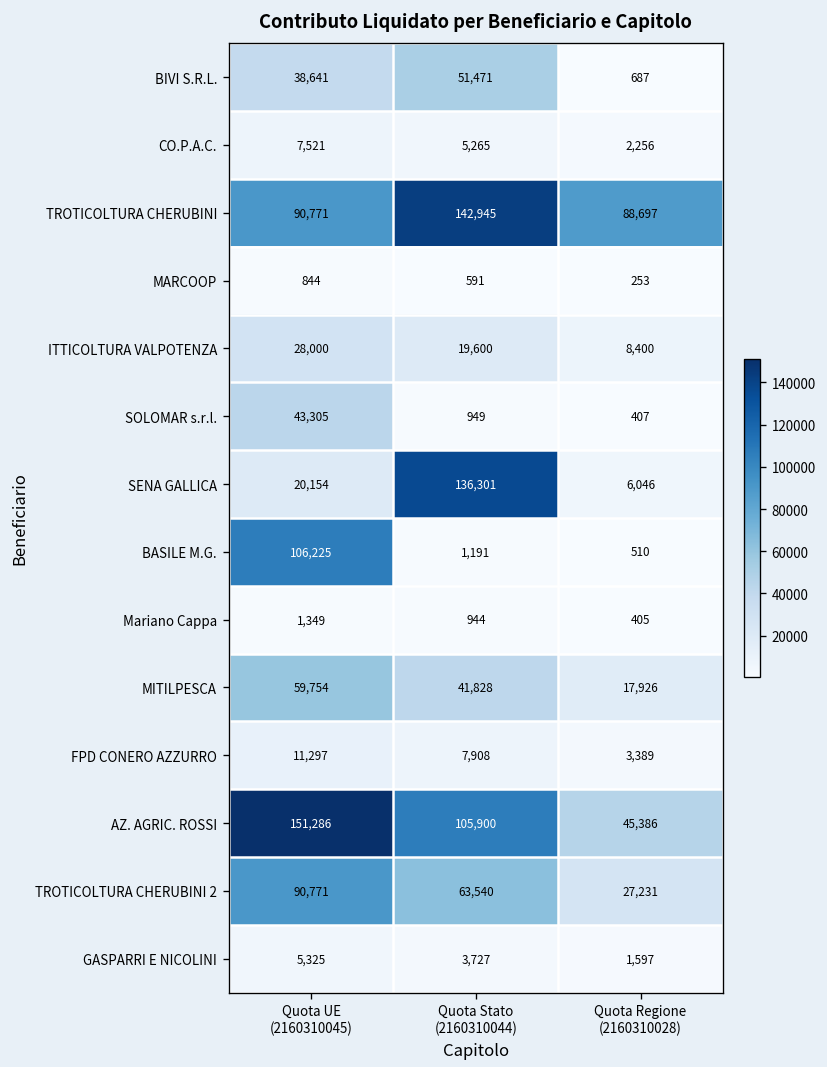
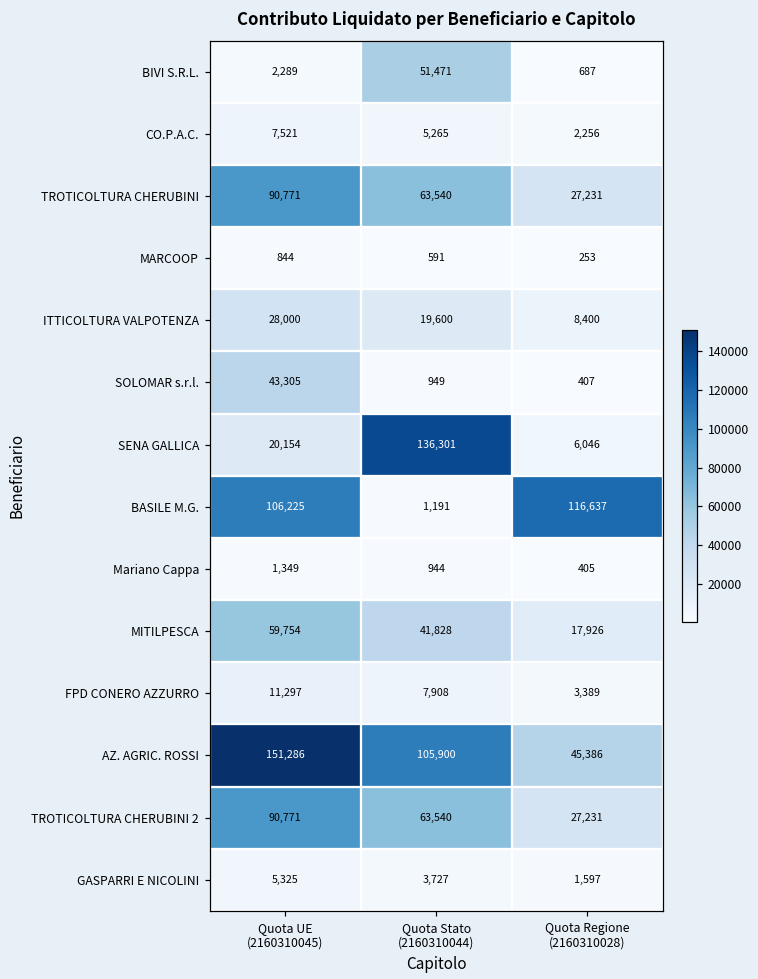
  {
    "BIVI S.R.L.": {
-     "Quota UE (2160310045)": "38,641",
+     "Quota UE (2160310045)": "2,289",
      "Quota Stato (2160310044)": "51,471",
      "Quota Regione (2160310028)": "687"
    },
    "CO.P.A.C.": {
      "Quota UE (2160310045)": "7,521",
      "Quota Stato (2160310044)": "5,265",
      "Quota Regione (2160310028)": "2,256"
    },
    "TROTICOLTURA CHERUBINI": {
      "Quota UE (2160310045)": "90,771",
-     "Quota Stato (2160310044)": "142,945",
-     "Quota Regione (2160310028)": "88,697"
+     "Quota Stato (2160310044)": "63,540",
+     "Quota Regione (2160310028)": "27,231"
    },
    "MARCOOP": {
      "Quota UE (2160310045)": "844",
      "Quota Stato (2160310044)": "591",
      "Quota Regione (2160310028)": "253"
    },
    "ITTICOLTURA VALPOTENZA": {
      "Quota UE (2160310045)": "28,000",
      "Quota Stato (2160310044)": "19,600",
      "Quota Regione (2160310028)": "8,400"
    },
    "SOLOMAR s.r.l.": {
      "Quota UE (2160310045)": "43,305",
      "Quota Stato (2160310044)": "949",
      "Quota Regione (2160310028)": "407"
    },
    "SENA GALLICA": {
      "Quota UE (2160310045)": "20,154",
      "Quota Stato (2160310044)": "136,301",
      "Quota Regione (2160310028)": "6,046"
    },
    "BASILE M.G.": {
      "Quota UE (2160310045)": "106,225",
      "Quota Stato (2160310044)": "1,191",
-     "Quota Regione (2160310028)": "510"
+     "Quota Regione (2160310028)": "116,637"
    },
    "Mariano Cappa": {
      "Quota UE (2160310045)": "1,349",
      "Quota Stato (2160310044)": "944",
      "Quota Regione (2160310028)": "405"
    },
    "MITILPESCA": {
      "Quota UE (2160310045)": "59,754",
      "Quota Stato (2160310044)": "41,828",
      "Quota Regione (2160310028)": "17,926"
    },
    "FPD CONERO AZZURRO": {
      "Quota UE (2160310045)": "11,297",
      "Quota Stato (2160310044)": "7,908",
      "Quota Regione (2160310028)": "3,389"
    },
    "AZ. AGRIC. ROSSI": {
      "Quota UE (2160310045)": "151,286",
      "Quota Stato (2160310044)": "105,900",
      "Quota Regione (2160310028)": "45,386"
    },
    "TROTICOLTURA CHERUBINI 2": {
      "Quota UE (2160310045)": "90,771",
      "Quota Stato (2160310044)": "63,540",
      "Quota Regione (2160310028)": "27,231"
    },
    "GASPARRI E NICOLINI": {
      "Quota UE (2160310045)": "5,325",
      "Quota Stato (2160310044)": "3,727",
      "Quota Regione (2160310028)": "1,597"
    }
  }
